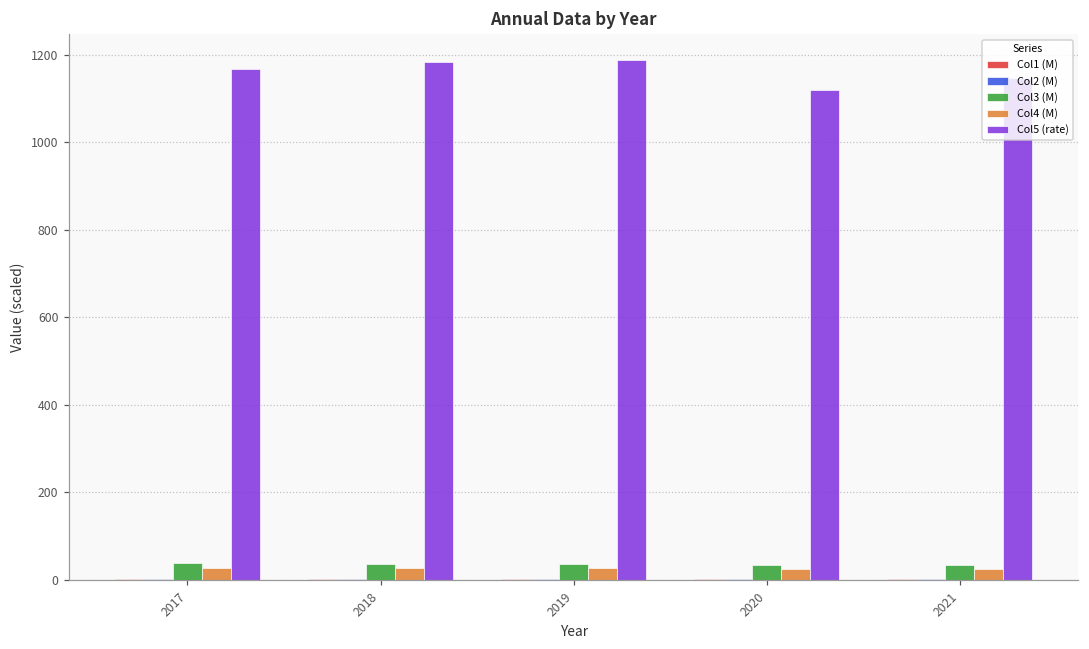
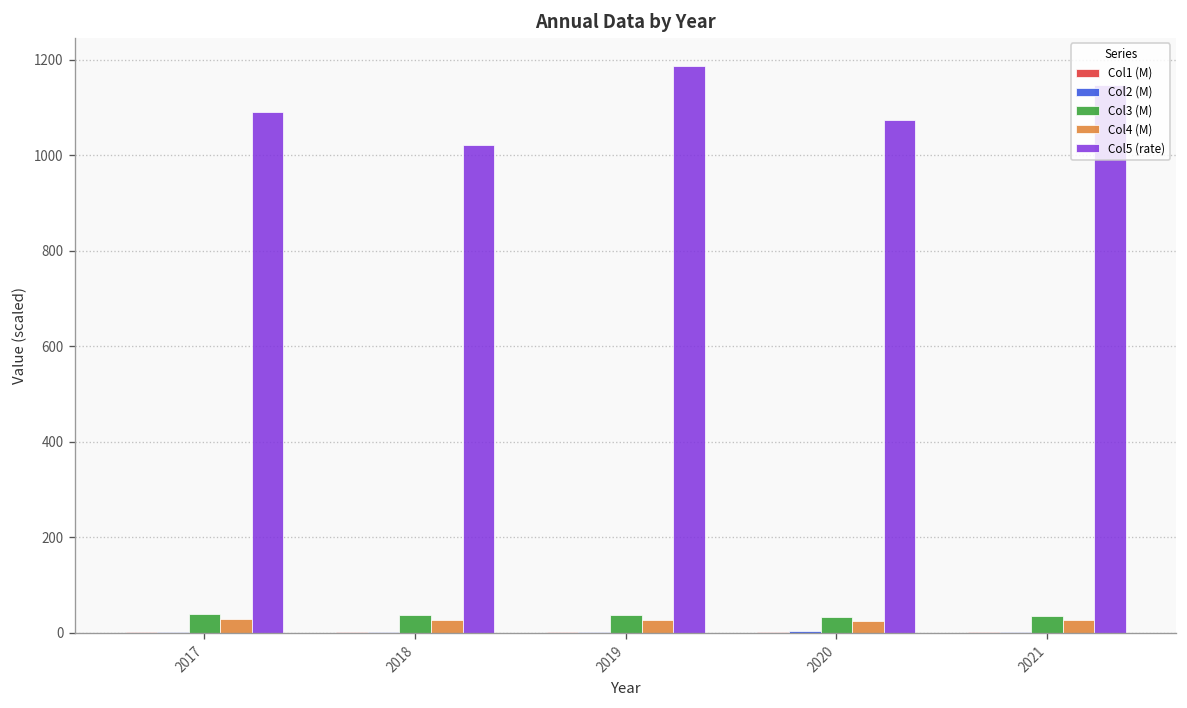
  {
    "Col3 (M)": {
      "2017": 40,
      "2018": 40,
      "2019": 40,
      "2020": 30,
      "2021": 30
    },
    "Col4 (M)": {
      "2017": 30,
      "2018": 30,
      "2019": 30,
      "2020": 20,
      "2021": 30
    },
    "Col5 (rate)": {
-     "2017": 1170,
-     "2018": 1180,
+     "2017": 1090,
+     "2018": 1020,
      "2019": 1190,
-     "2020": 1120
+     "2020": 1070
    }
  }
